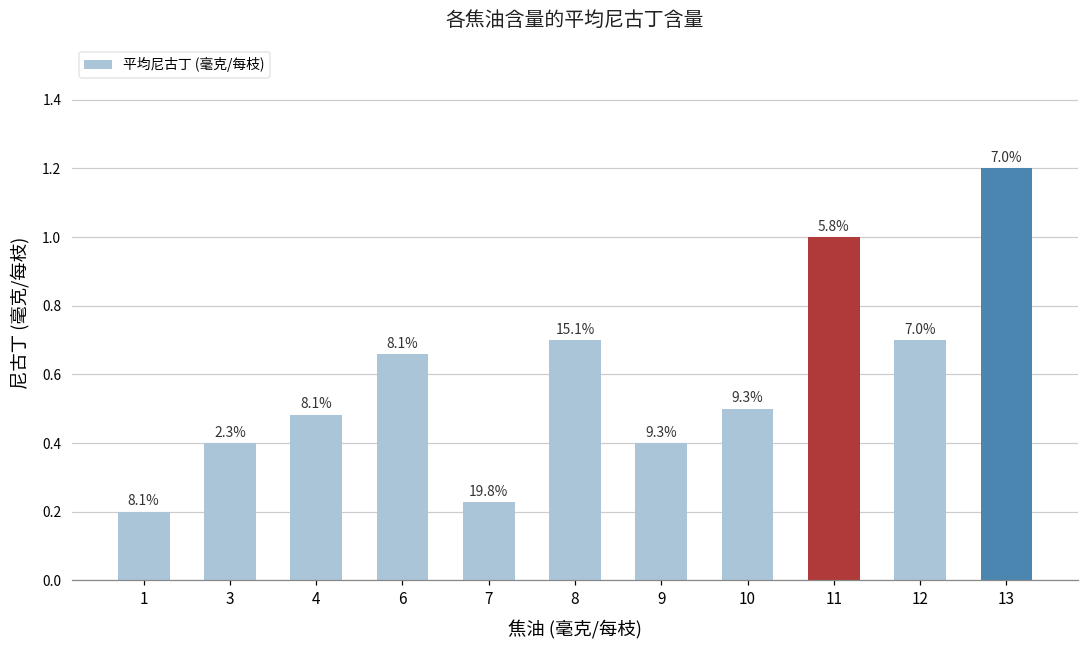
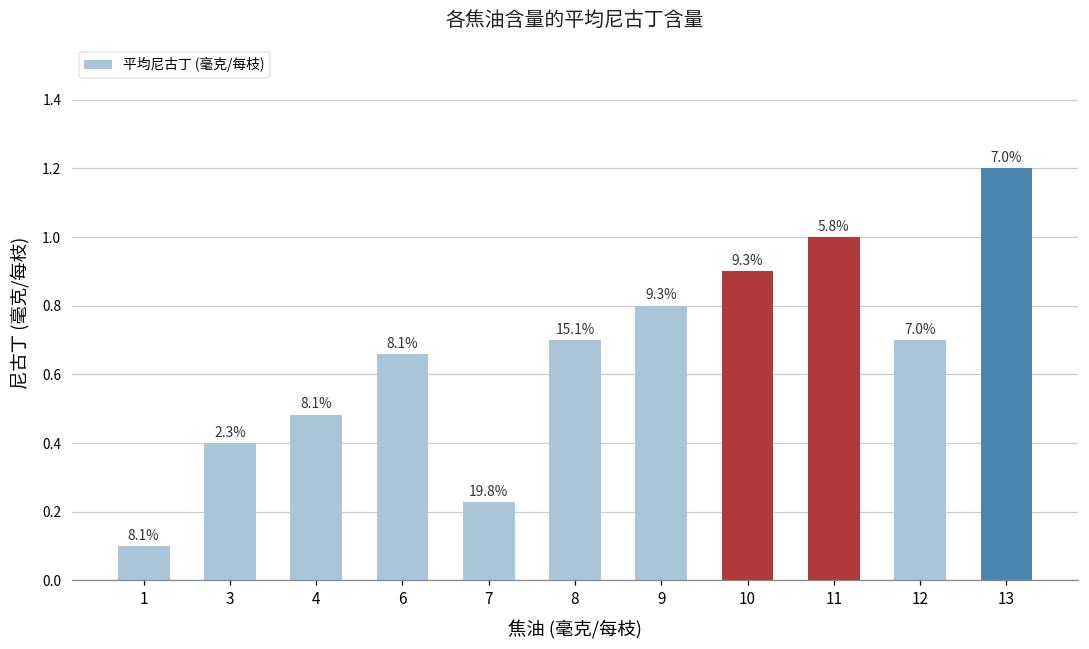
  {
-   "1": 0.2,
-   "9": 0.4,
-   "10": 0.5
+   "1": 0.1,
+   "9": 0.8,
+   "10": 0.9
  }
